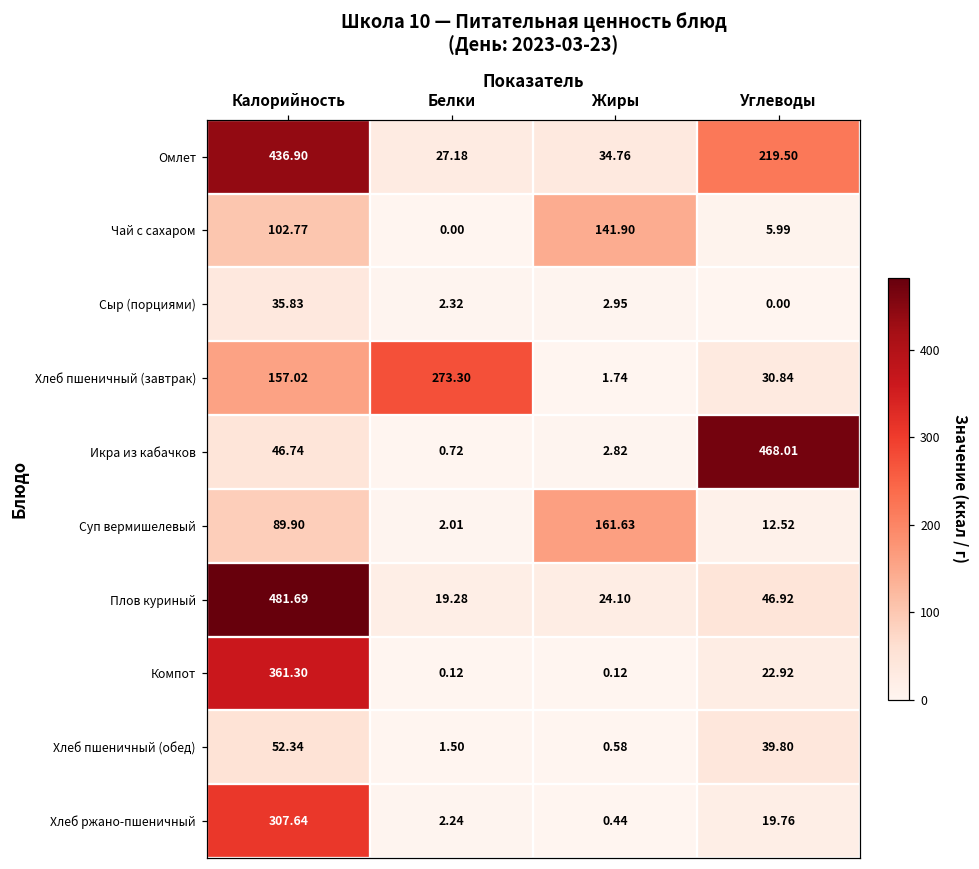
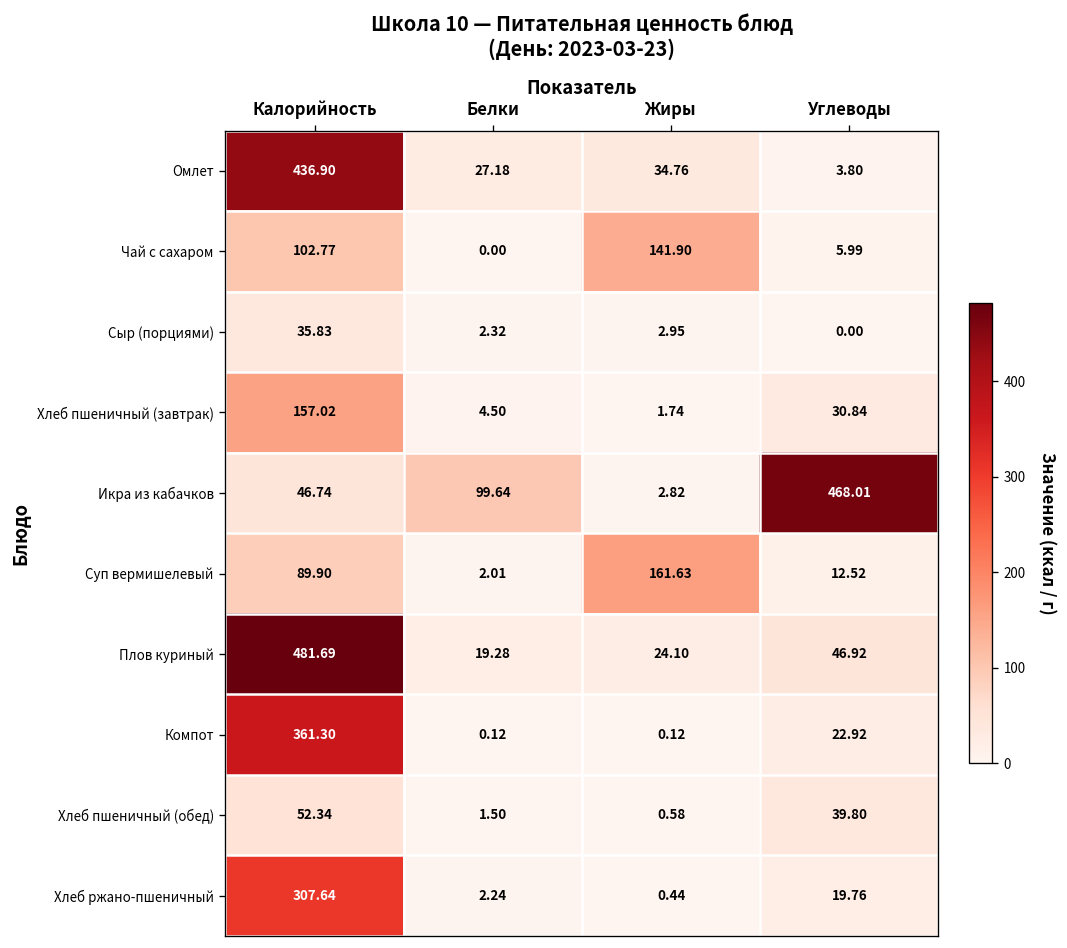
  {
    "Омлет": {
      "Калорийность": 436.90,
      "Белки": 27.18,
      "Жиры": 34.76,
-     "Углеводы": 219.50
+     "Углеводы": 3.80
    },
    "Чай с сахаром": {
      "Калорийность": 102.77,
      "Белки": 0.00,
      "Жиры": 141.90,
      "Углеводы": 5.99
    },
    "Сыр (порциями)": {
      "Калорийность": 35.83,
      "Белки": 2.32,
      "Жиры": 2.95,
      "Углеводы": 0.00
    },
    "Хлеб пшеничный (завтрак)": {
      "Калорийность": 157.02,
-     "Белки": 273.30,
+     "Белки": 4.50,
      "Жиры": 1.74,
      "Углеводы": 30.84
    },
    "Икра из кабачков": {
      "Калорийность": 46.74,
-     "Белки": 0.72,
+     "Белки": 99.64,
      "Жиры": 2.82,
      "Углеводы": 468.01
    },
    "Суп вермишелевый": {
      "Калорийность": 89.90,
      "Белки": 2.01,
      "Жиры": 161.63,
      "Углеводы": 12.52
    },
    "Плов куриный": {
      "Калорийность": 481.69,
      "Белки": 19.28,
      "Жиры": 24.10,
      "Углеводы": 46.92
    },
    "Компот": {
      "Калорийность": 361.30,
      "Белки": 0.12,
      "Жиры": 0.12,
      "Углеводы": 22.92
    },
    "Хлеб пшеничный (обед)": {
      "Калорийность": 52.34,
      "Белки": 1.50,
      "Жиры": 0.58,
      "Углеводы": 39.80
    },
    "Хлеб ржано-пшеничный": {
      "Калорийность": 307.64,
      "Белки": 2.24,
      "Жиры": 0.44,
      "Углеводы": 19.76
    }
  }
